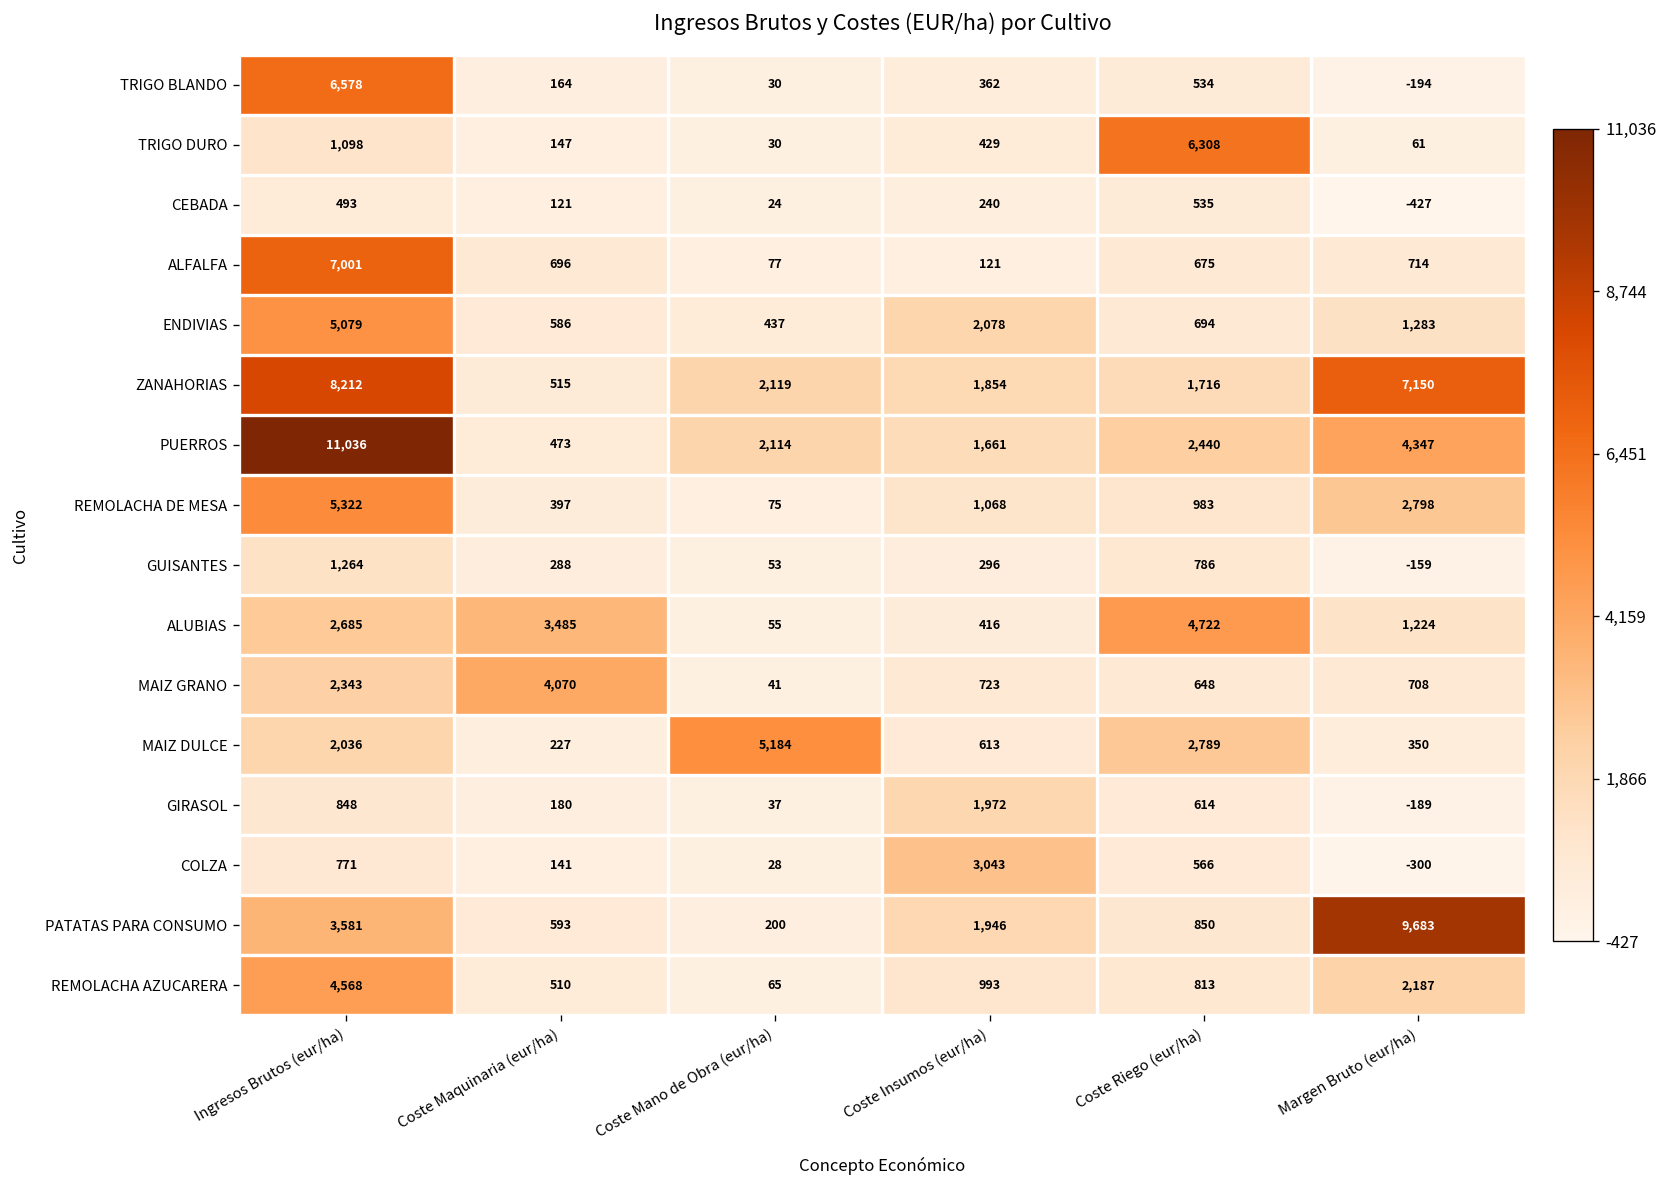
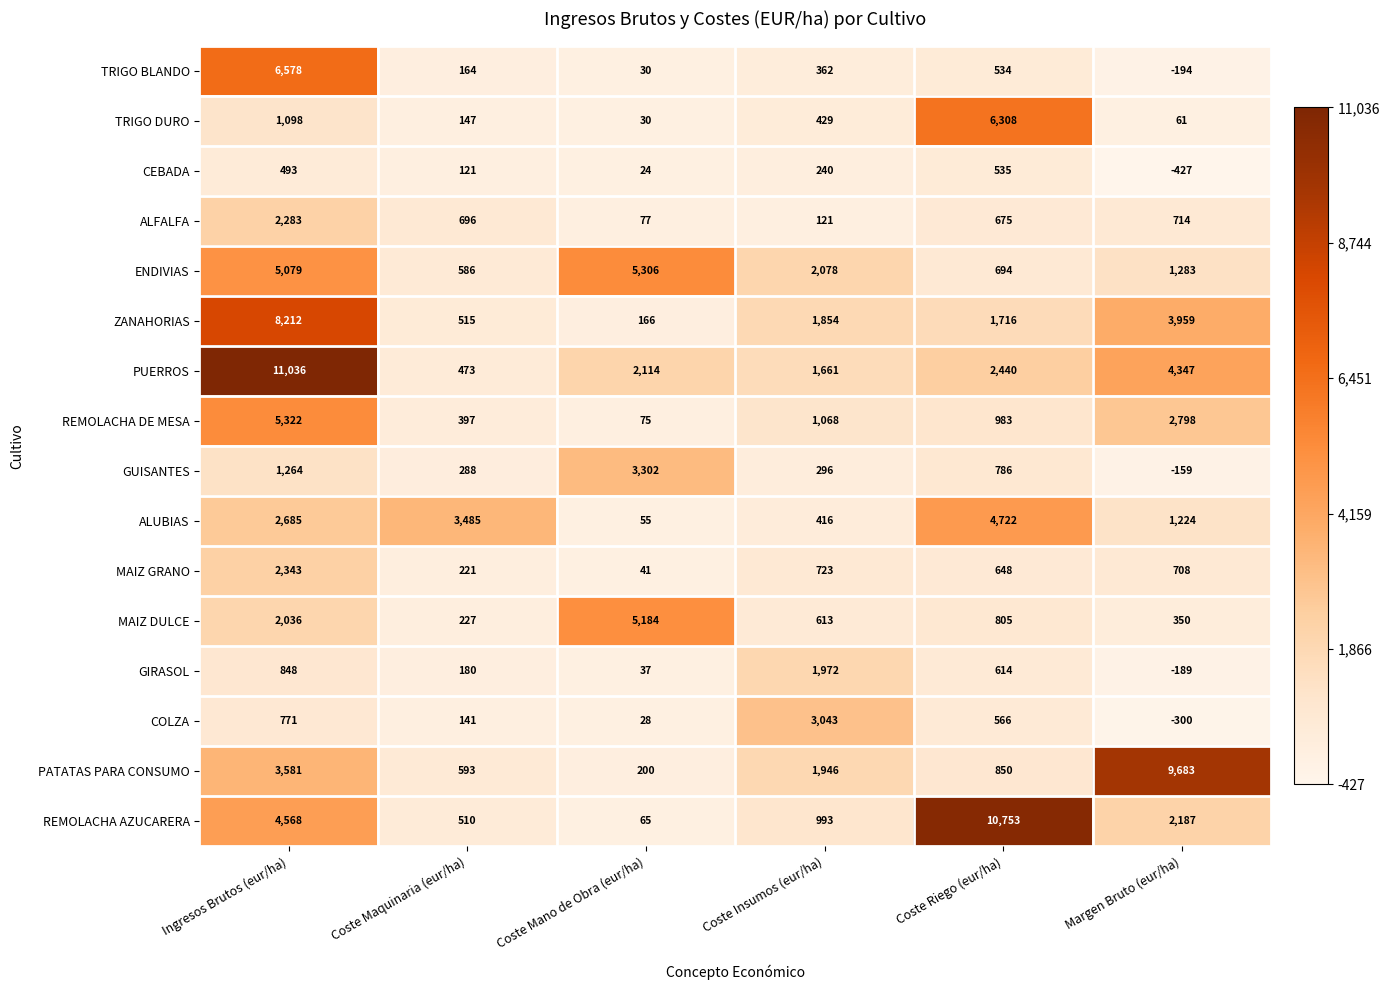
  {
    "TRIGO BLANDO": {
      "Ingresos Brutos (eur/ha)": "6,578",
      "Coste Maquinaria (eur/ha)": "164",
      "Coste Mano de Obra (eur/ha)": "30",
      "Coste Insumos (eur/ha)": "362",
      "Coste Riego (eur/ha)": "534",
      "Margen Bruto (eur/ha)": "-194"
    },
    "TRIGO DURO": {
      "Ingresos Brutos (eur/ha)": "1,098",
      "Coste Maquinaria (eur/ha)": "147",
      "Coste Mano de Obra (eur/ha)": "30",
      "Coste Insumos (eur/ha)": "429",
      "Coste Riego (eur/ha)": "6,308",
      "Margen Bruto (eur/ha)": "61"
    },
    "CEBADA": {
      "Ingresos Brutos (eur/ha)": "493",
      "Coste Maquinaria (eur/ha)": "121",
      "Coste Mano de Obra (eur/ha)": "24",
      "Coste Insumos (eur/ha)": "240",
      "Coste Riego (eur/ha)": "535",
      "Margen Bruto (eur/ha)": "-427"
    },
    "ALFALFA": {
-     "Ingresos Brutos (eur/ha)": "7,001",
+     "Ingresos Brutos (eur/ha)": "2,283",
      "Coste Maquinaria (eur/ha)": "696",
      "Coste Mano de Obra (eur/ha)": "77",
      "Coste Insumos (eur/ha)": "121",
      "Coste Riego (eur/ha)": "675",
      "Margen Bruto (eur/ha)": "714"
    },
    "ENDIVIAS": {
      "Ingresos Brutos (eur/ha)": "5,079",
      "Coste Maquinaria (eur/ha)": "586",
-     "Coste Mano de Obra (eur/ha)": "437",
+     "Coste Mano de Obra (eur/ha)": "5,306",
      "Coste Insumos (eur/ha)": "2,078",
      "Coste Riego (eur/ha)": "694",
      "Margen Bruto (eur/ha)": "1,283"
    },
    "ZANAHORIAS": {
      "Ingresos Brutos (eur/ha)": "8,212",
      "Coste Maquinaria (eur/ha)": "515",
-     "Coste Mano de Obra (eur/ha)": "2,119",
+     "Coste Mano de Obra (eur/ha)": "166",
      "Coste Insumos (eur/ha)": "1,854",
      "Coste Riego (eur/ha)": "1,716",
-     "Margen Bruto (eur/ha)": "7,150"
+     "Margen Bruto (eur/ha)": "3,959"
    },
    "PUERROS": {
      "Ingresos Brutos (eur/ha)": "11,036",
      "Coste Maquinaria (eur/ha)": "473",
      "Coste Mano de Obra (eur/ha)": "2,114",
      "Coste Insumos (eur/ha)": "1,661",
      "Coste Riego (eur/ha)": "2,440",
      "Margen Bruto (eur/ha)": "4,347"
    },
    "REMOLACHA DE MESA": {
      "Ingresos Brutos (eur/ha)": "5,322",
      "Coste Maquinaria (eur/ha)": "397",
      "Coste Mano de Obra (eur/ha)": "75",
      "Coste Insumos (eur/ha)": "1,068",
      "Coste Riego (eur/ha)": "983",
      "Margen Bruto (eur/ha)": "2,798"
    },
    "GUISANTES": {
      "Ingresos Brutos (eur/ha)": "1,264",
      "Coste Maquinaria (eur/ha)": "288",
-     "Coste Mano de Obra (eur/ha)": "53",
+     "Coste Mano de Obra (eur/ha)": "3,302",
      "Coste Insumos (eur/ha)": "296",
      "Coste Riego (eur/ha)": "786",
      "Margen Bruto (eur/ha)": "-159"
    },
    "ALUBIAS": {
      "Ingresos Brutos (eur/ha)": "2,685",
      "Coste Maquinaria (eur/ha)": "3,485",
      "Coste Mano de Obra (eur/ha)": "55",
      "Coste Insumos (eur/ha)": "416",
      "Coste Riego (eur/ha)": "4,722",
      "Margen Bruto (eur/ha)": "1,224"
    },
    "MAIZ GRANO": {
      "Ingresos Brutos (eur/ha)": "2,343",
-     "Coste Maquinaria (eur/ha)": "4,070",
+     "Coste Maquinaria (eur/ha)": "221",
      "Coste Mano de Obra (eur/ha)": "41",
      "Coste Insumos (eur/ha)": "723",
      "Coste Riego (eur/ha)": "648",
      "Margen Bruto (eur/ha)": "708"
    },
    "MAIZ DULCE": {
      "Ingresos Brutos (eur/ha)": "2,036",
      "Coste Maquinaria (eur/ha)": "227",
      "Coste Mano de Obra (eur/ha)": "5,184",
      "Coste Insumos (eur/ha)": "613",
-     "Coste Riego (eur/ha)": "2,789",
+     "Coste Riego (eur/ha)": "805",
      "Margen Bruto (eur/ha)": "350"
    },
    "GIRASOL": {
      "Ingresos Brutos (eur/ha)": "848",
      "Coste Maquinaria (eur/ha)": "180",
      "Coste Mano de Obra (eur/ha)": "37",
      "Coste Insumos (eur/ha)": "1,972",
      "Coste Riego (eur/ha)": "614",
      "Margen Bruto (eur/ha)": "-189"
    },
    "COLZA": {
      "Ingresos Brutos (eur/ha)": "771",
      "Coste Maquinaria (eur/ha)": "141",
      "Coste Mano de Obra (eur/ha)": "28",
      "Coste Insumos (eur/ha)": "3,043",
      "Coste Riego (eur/ha)": "566",
      "Margen Bruto (eur/ha)": "-300"
    },
    "PATATAS PARA CONSUMO": {
      "Ingresos Brutos (eur/ha)": "3,581",
      "Coste Maquinaria (eur/ha)": "593",
      "Coste Mano de Obra (eur/ha)": "200",
      "Coste Insumos (eur/ha)": "1,946",
      "Coste Riego (eur/ha)": "850",
      "Margen Bruto (eur/ha)": "9,683"
    },
    "REMOLACHA AZUCARERA": {
      "Ingresos Brutos (eur/ha)": "4,568",
      "Coste Maquinaria (eur/ha)": "510",
      "Coste Mano de Obra (eur/ha)": "65",
      "Coste Insumos (eur/ha)": "993",
-     "Coste Riego (eur/ha)": "813",
+     "Coste Riego (eur/ha)": "10,753",
      "Margen Bruto (eur/ha)": "2,187"
    }
  }
